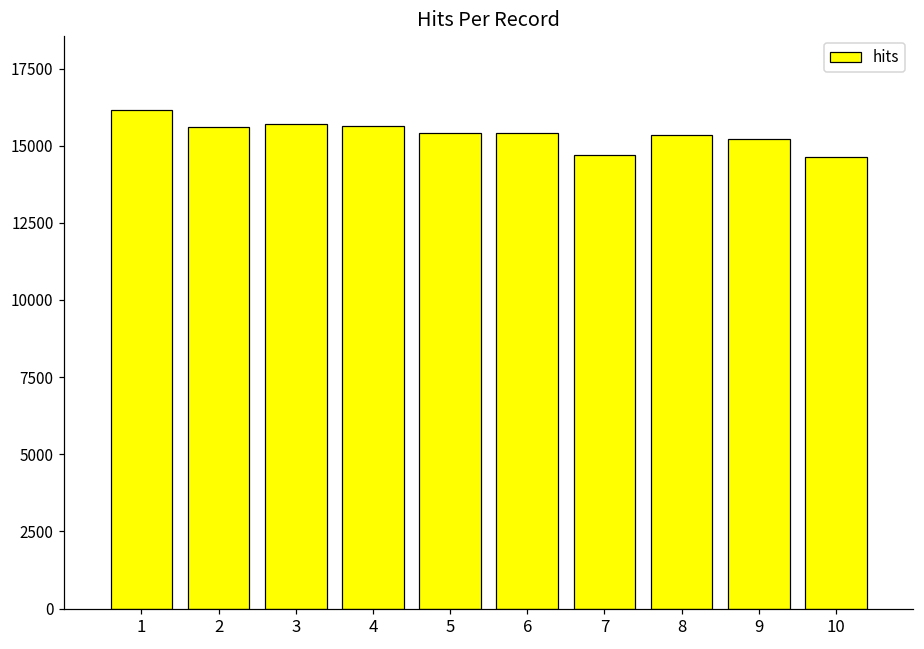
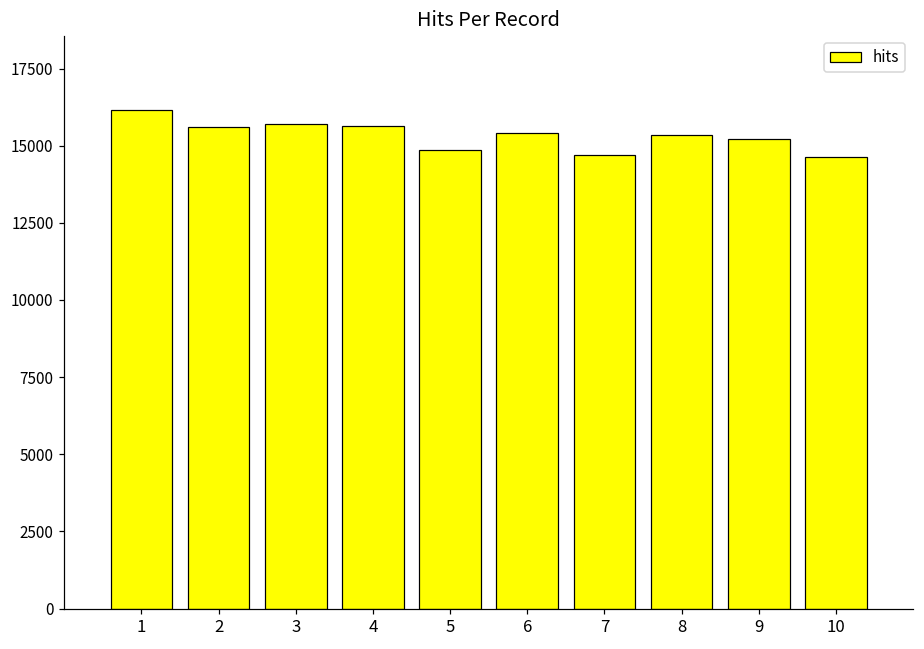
  {
    "1": 16100,
    "2": 15600,
    "3": 15700,
    "4": 15600,
-   "5": 15400,
+   "5": 14900,
    "6": 15400,
    "7": 14700,
    "8": 15300,
    "9": 15200,
    "10": 14600
  }
